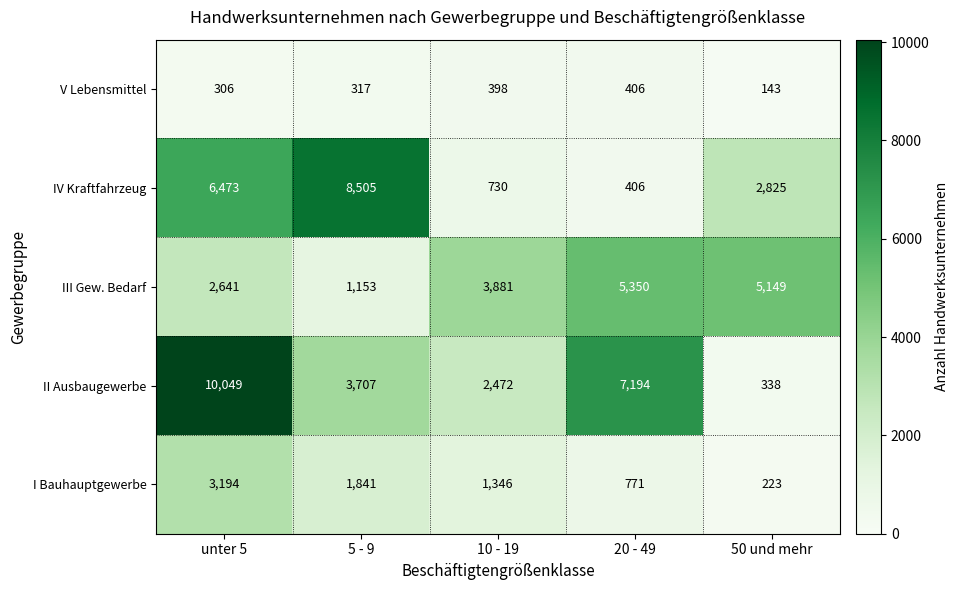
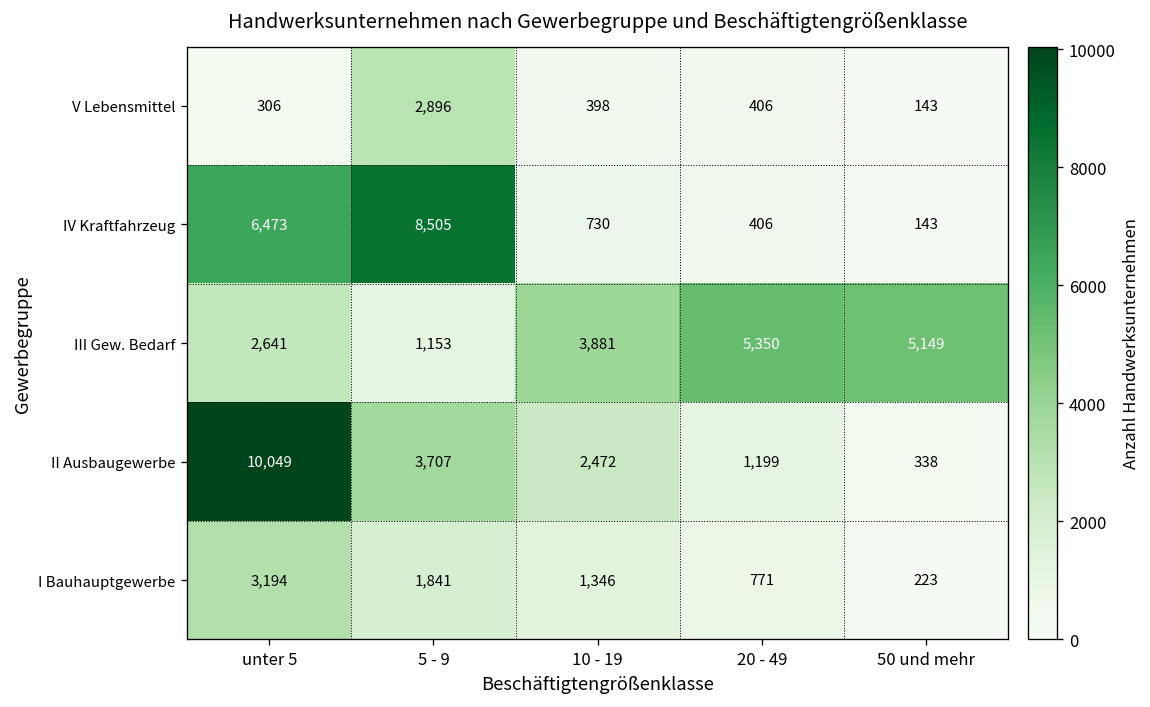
  {
    "V Lebensmittel": {
      "unter 5": "306",
-     "5 - 9": "317",
+     "5 - 9": "2,896",
      "10 - 19": "398",
      "20 - 49": "406",
      "50 und mehr": "143"
    },
    "IV Kraftfahrzeug": {
      "unter 5": "6,473",
      "5 - 9": "8,505",
      "10 - 19": "730",
      "20 - 49": "406",
-     "50 und mehr": "2,825"
+     "50 und mehr": "143"
    },
    "III Gew. Bedarf": {
      "unter 5": "2,641",
      "5 - 9": "1,153",
      "10 - 19": "3,881",
      "20 - 49": "5,350",
      "50 und mehr": "5,149"
    },
    "II Ausbaugewerbe": {
      "unter 5": "10,049",
      "5 - 9": "3,707",
      "10 - 19": "2,472",
-     "20 - 49": "7,194",
+     "20 - 49": "1,199",
      "50 und mehr": "338"
    },
    "I Bauhauptgewerbe": {
      "unter 5": "3,194",
      "5 - 9": "1,841",
      "10 - 19": "1,346",
      "20 - 49": "771",
      "50 und mehr": "223"
    }
  }
